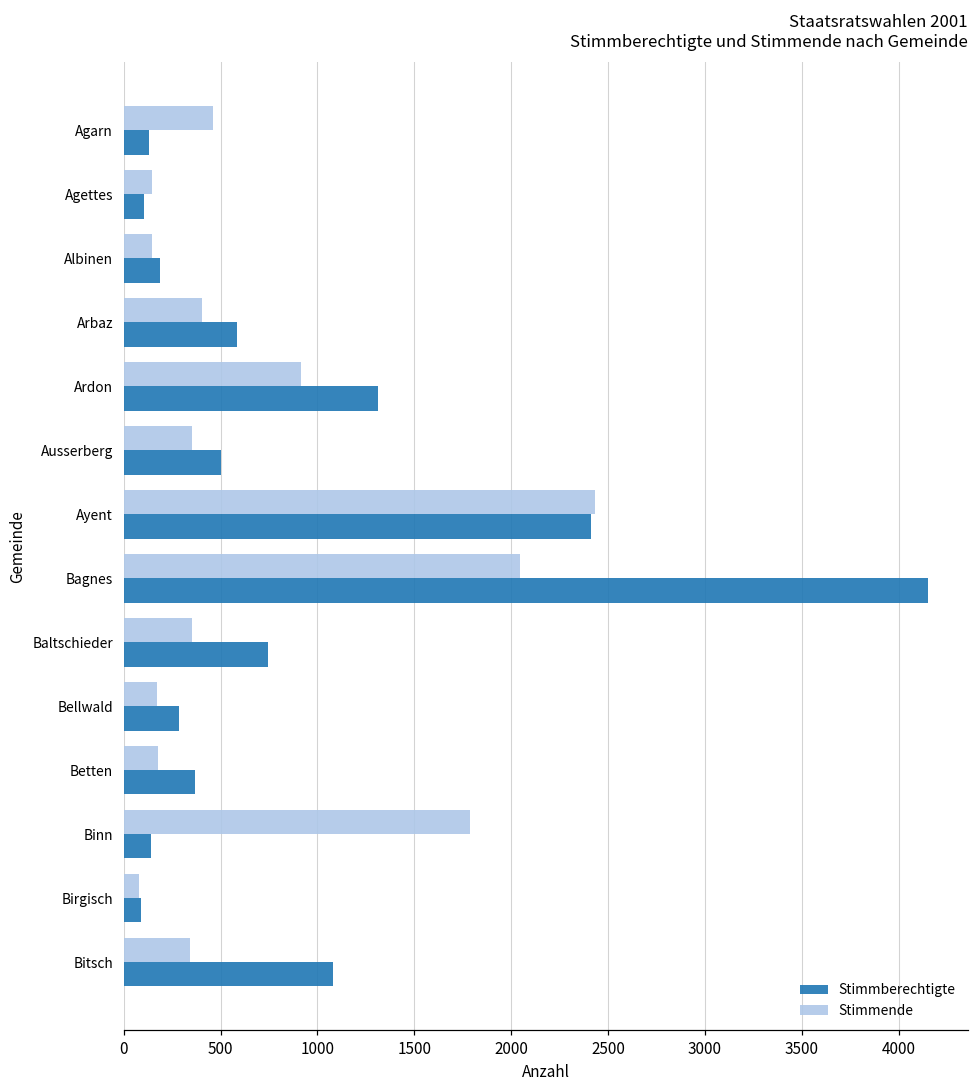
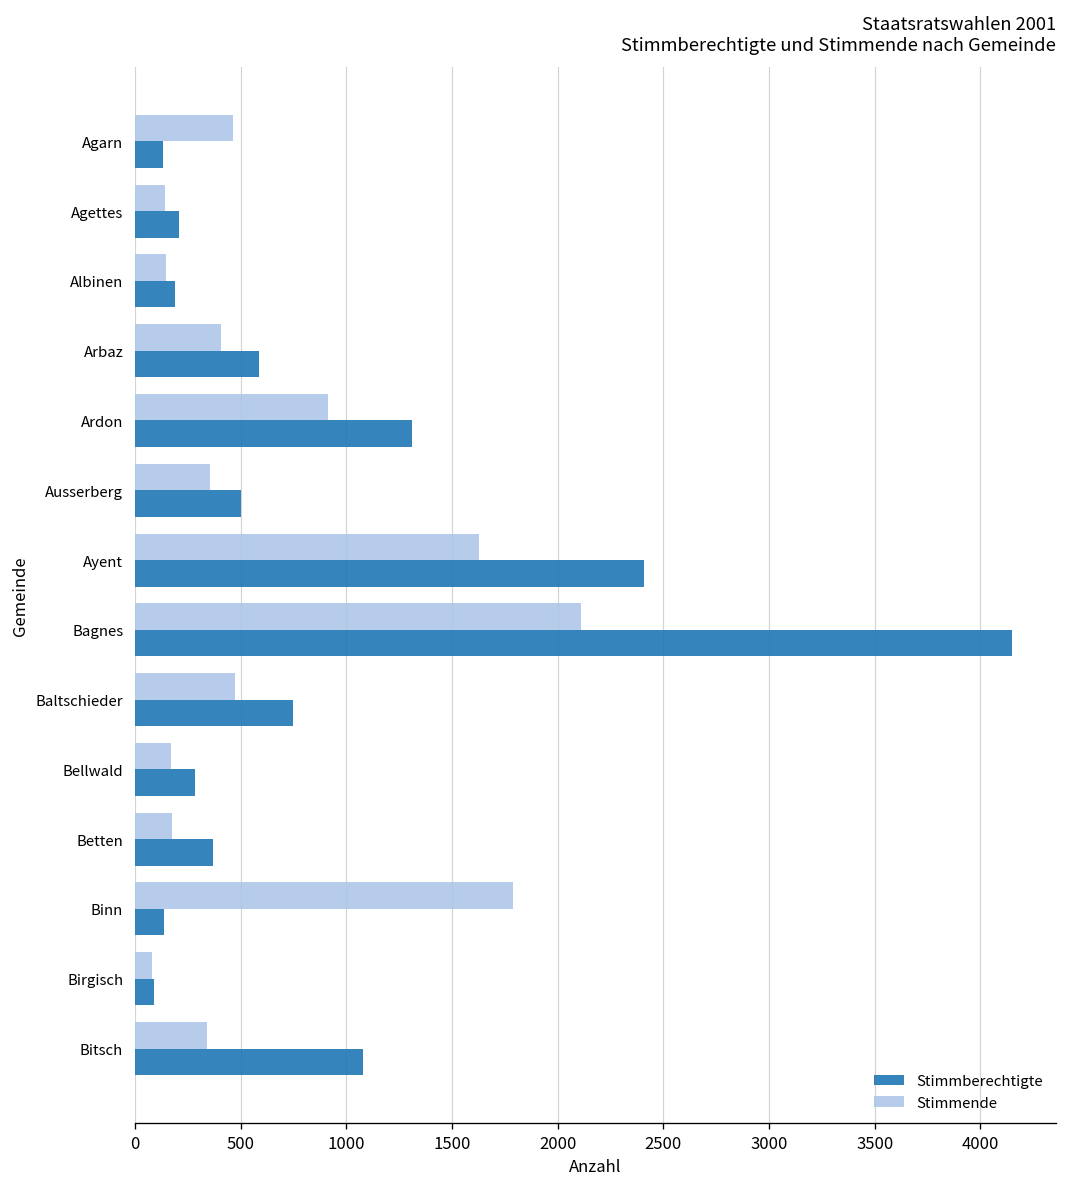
  {
    "Stimmberechtigte": {
      "Agarn": 130,
-     "Agettes": 110,
+     "Agettes": 210,
      "Albinen": 190,
      "Arbaz": 590,
      "Ardon": 1310,
      "Ausserberg": 500,
      "Ayent": 2410,
      "Bagnes": 4150,
      "Baltschieder": 750,
      "Bellwald": 290,
      "Betten": 370,
      "Binn": 140,
      "Birgisch": 90,
      "Bitsch": 1080
    },
    "Stimmende": {
      "Agarn": 460,
      "Agettes": 140,
      "Albinen": 150,
      "Arbaz": 410,
      "Ardon": 910,
      "Ausserberg": 350,
-     "Ayent": 2430,
-     "Bagnes": 2050,
-     "Baltschieder": 350,
+     "Ayent": 1630,
+     "Bagnes": 2110,
+     "Baltschieder": 470,
      "Bellwald": 170,
      "Betten": 180,
      "Binn": 1790,
      "Birgisch": 80,
      "Bitsch": 340
    }
  }
